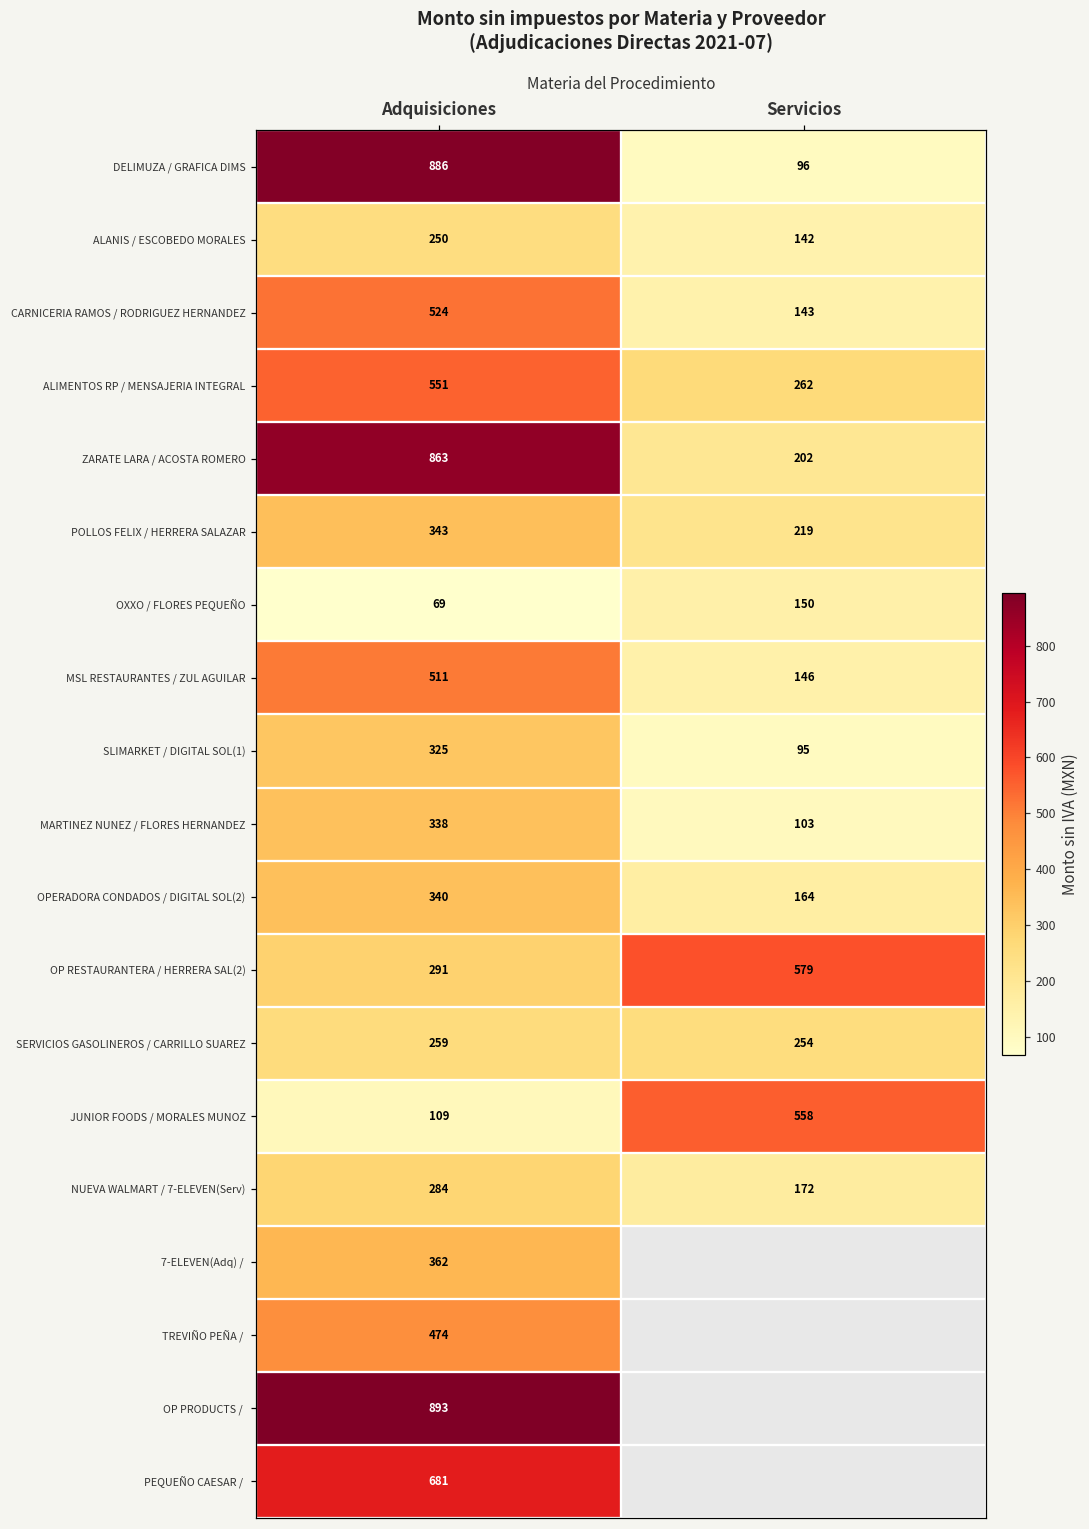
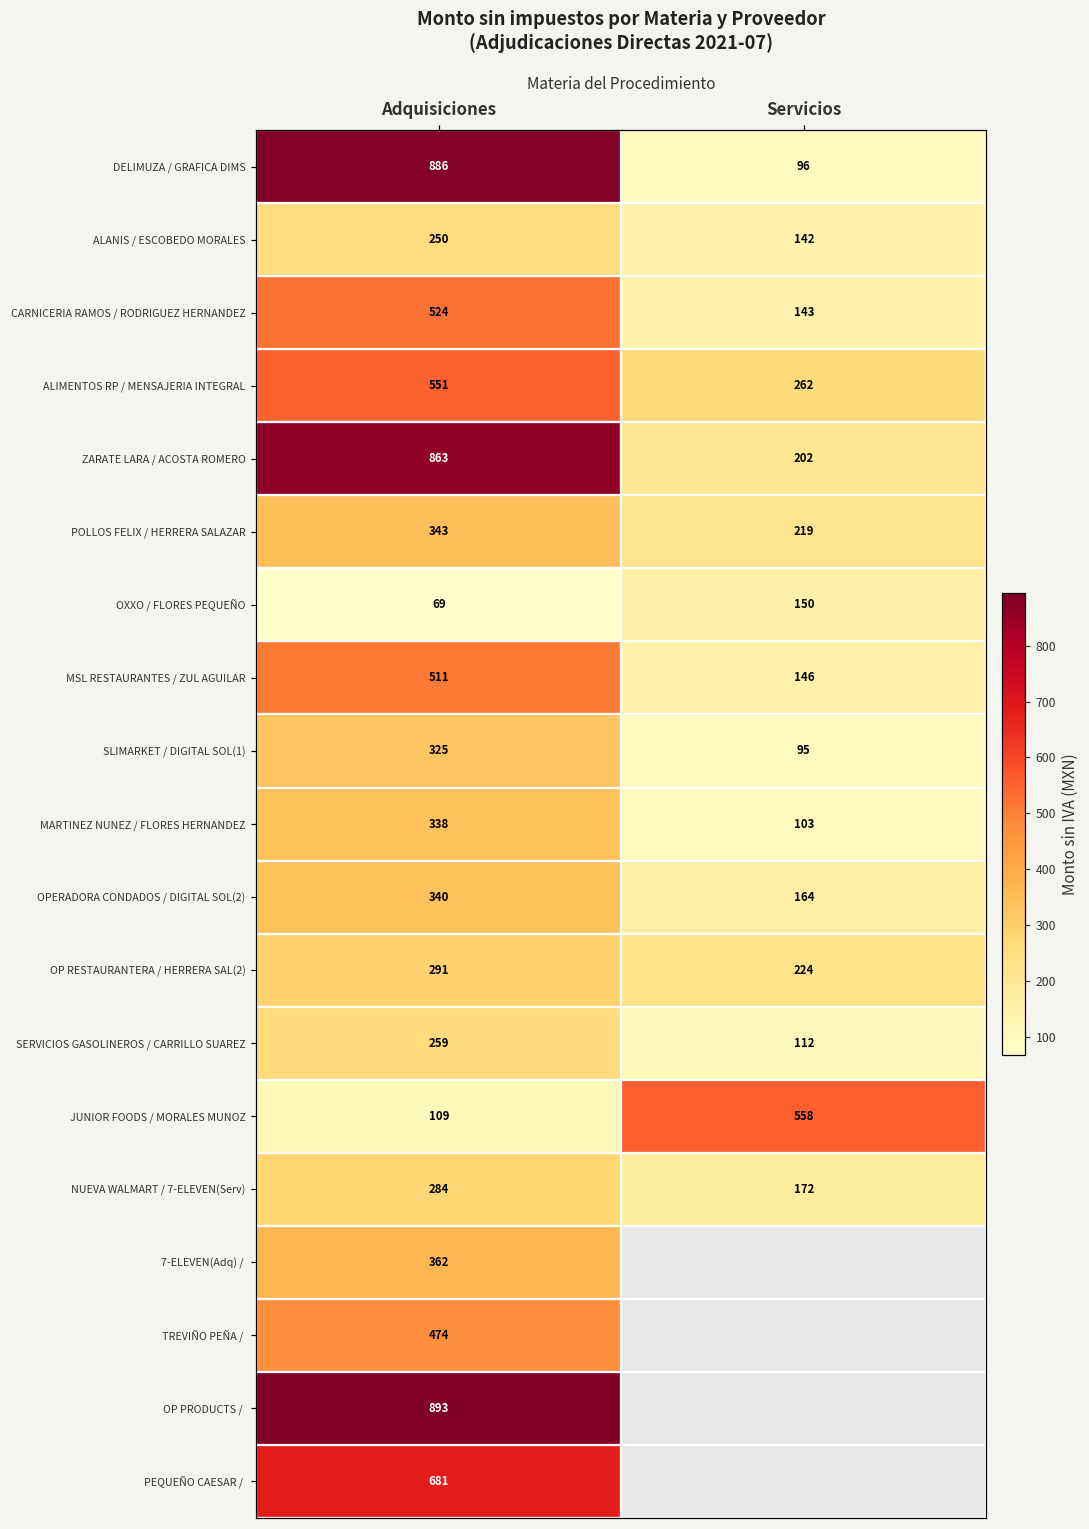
  {
    "DELIMUZA / GRAFICA DIMS": {
      "Adquisiciones": 886,
      "Servicios": 96
    },
    "ALANIS / ESCOBEDO MORALES": {
      "Adquisiciones": 250,
      "Servicios": 142
    },
    "CARNICERIA RAMOS / RODRIGUEZ HERNANDEZ": {
      "Adquisiciones": 524,
      "Servicios": 143
    },
    "ALIMENTOS RP / MENSAJERIA INTEGRAL": {
      "Adquisiciones": 551,
      "Servicios": 262
    },
    "ZARATE LARA / ACOSTA ROMERO": {
      "Adquisiciones": 863,
      "Servicios": 202
    },
    "POLLOS FELIX / HERRERA SALAZAR": {
      "Adquisiciones": 343,
      "Servicios": 219
    },
    "OXXO / FLORES PEQUEÑO": {
      "Adquisiciones": 69,
      "Servicios": 150
    },
    "MSL RESTAURANTES / ZUL AGUILAR": {
      "Adquisiciones": 511,
      "Servicios": 146
    },
    "SLIMARKET / DIGITAL SOL(1)": {
      "Adquisiciones": 325,
      "Servicios": 95
    },
    "MARTINEZ NUNEZ / FLORES HERNANDEZ": {
      "Adquisiciones": 338,
      "Servicios": 103
    },
    "OPERADORA CONDADOS / DIGITAL SOL(2)": {
      "Adquisiciones": 340,
      "Servicios": 164
    },
    "OP RESTAURANTERA / HERRERA SAL(2)": {
      "Adquisiciones": 291,
-     "Servicios": 579
+     "Servicios": 224
    },
    "SERVICIOS GASOLINEROS / CARRILLO SUAREZ": {
      "Adquisiciones": 259,
-     "Servicios": 254
+     "Servicios": 112
    },
    "JUNIOR FOODS / MORALES MUNOZ": {
      "Adquisiciones": 109,
      "Servicios": 558
    },
    "NUEVA WALMART / 7-ELEVEN(Serv)": {
      "Adquisiciones": 284,
      "Servicios": 172
    },
    "7-ELEVEN(Adq) /": {
      "Adquisiciones": 362
    },
    "TREVIÑO PEÑA /": {
      "Adquisiciones": 474
    },
    "OP PRODUCTS /": {
      "Adquisiciones": 893
    },
    "PEQUEÑO CAESAR /": {
      "Adquisiciones": 681
    }
  }
